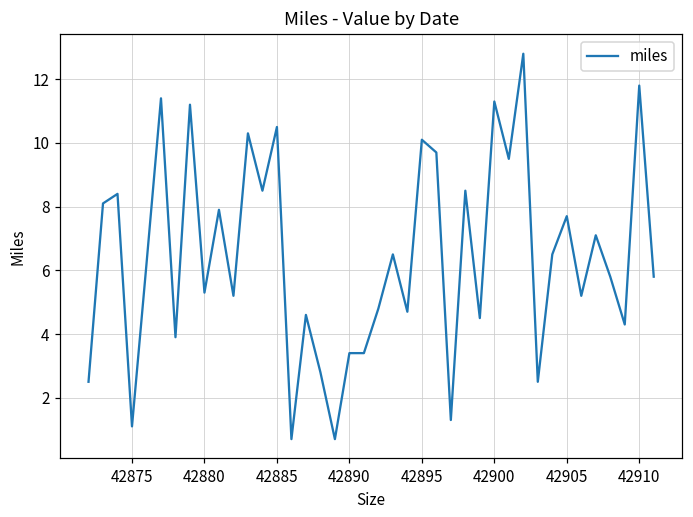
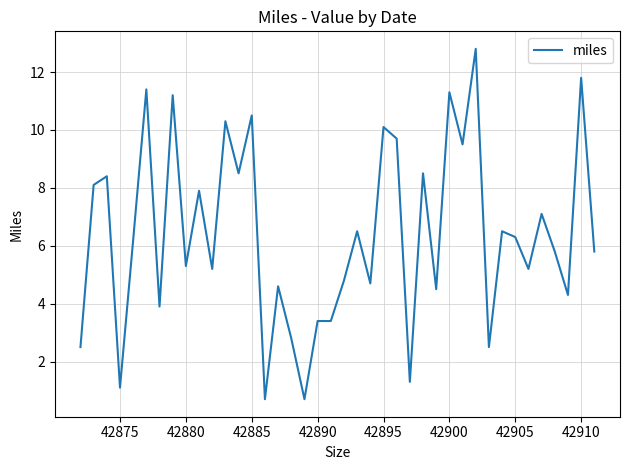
  {
    "42875": 1.1,
    "42880": 5.3,
    "42885": 10.5,
    "42890": 3.4,
    "42895": 10.1,
    "42900": 11.3,
-   "42905": 7.7,
+   "42905": 6.3,
    "42910": 11.8
  }
